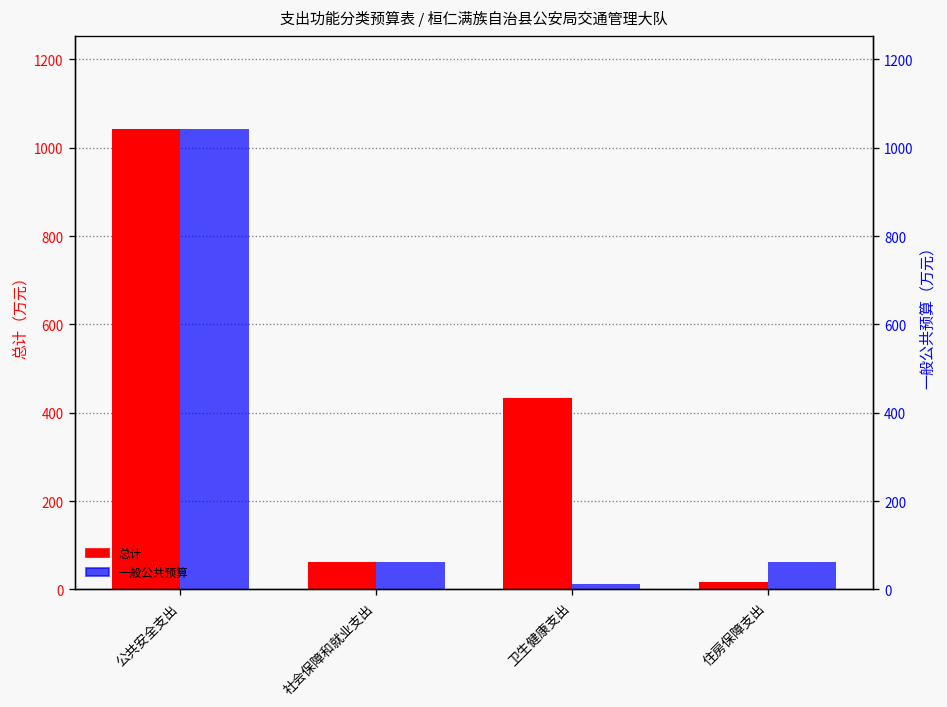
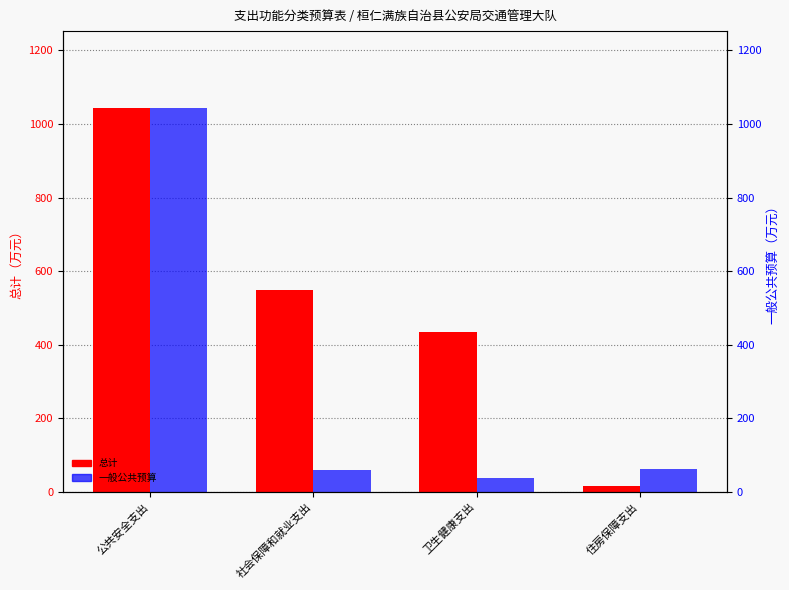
  {
    "总计": {
      "公共安全支出": 1040,
-     "社会保障和就业支出": 60,
+     "社会保障和就业支出": 550,
      "卫生健康支出": 430,
      "住房保障支出": 20
    },
    "一般公共预算": {
      "公共安全支出": 1040,
      "社会保障和就业支出": 60,
-     "卫生健康支出": 10,
+     "卫生健康支出": 40,
      "住房保障支出": 60
    }
  }
